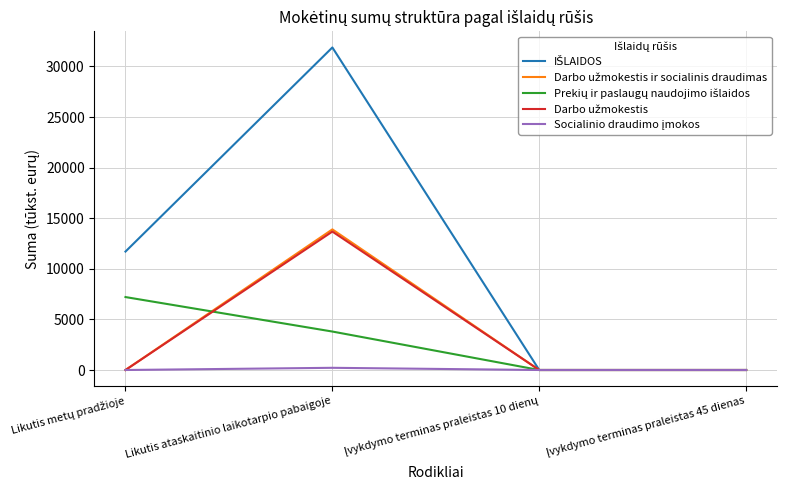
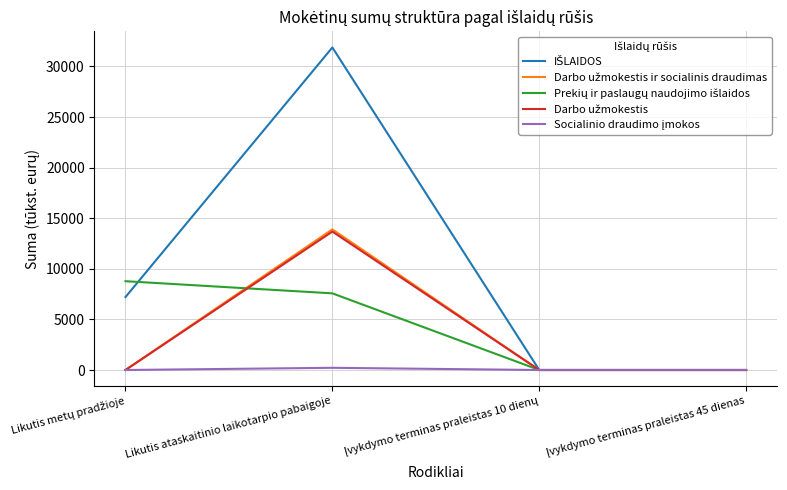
  {
    "IŠLAIDOS": {
-     "Likutis metų pradžioje": 11700,
+     "Likutis metų pradžioje": 7200,
      "Likutis ataskaitinio laikotarpio pabaigoje": 31900
    },
    "Prekių ir paslaugų naudojimo išlaidos": {
-     "Likutis metų pradžioje": 7200,
-     "Likutis ataskaitinio laikotarpio pabaigoje": 3800
+     "Likutis metų pradžioje": 8800,
+     "Likutis ataskaitinio laikotarpio pabaigoje": 7600
    },
    "Socialinio draudimo įmokos": {
      "Likutis ataskaitinio laikotarpio pabaigoje": 200
    }
  }
